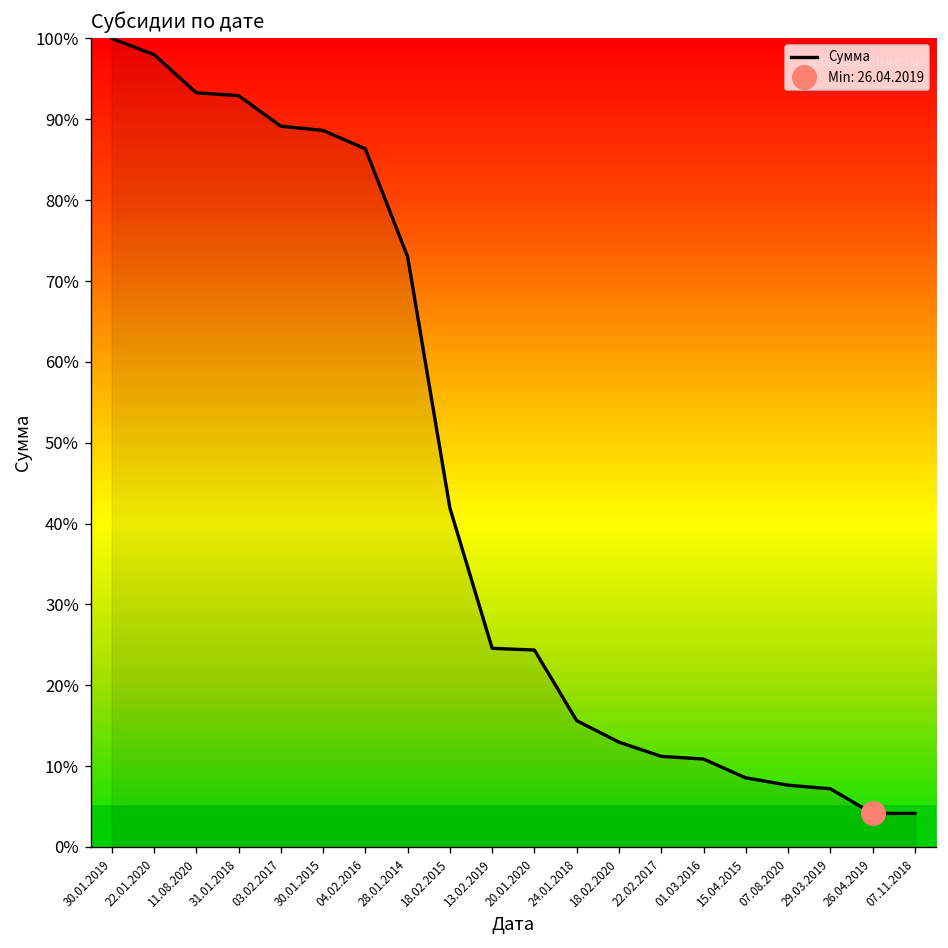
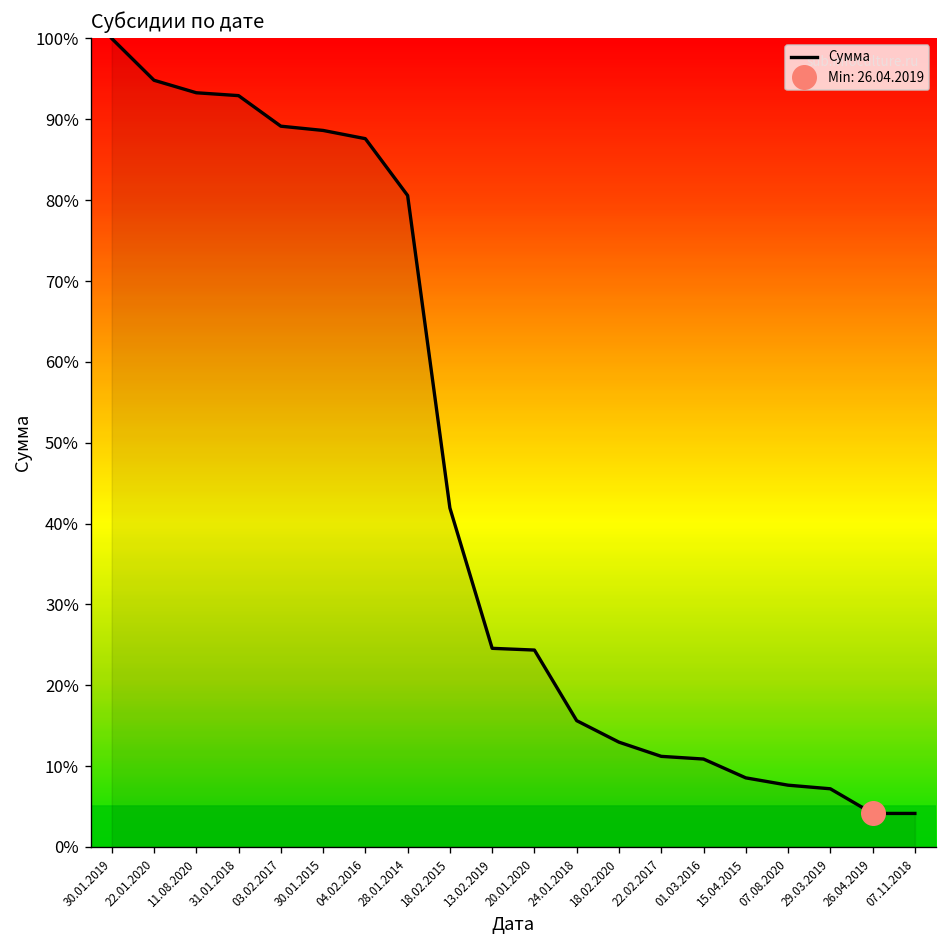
  {
    "Сумма": {
      "30.01.2019": "100%",
-     "22.01.2020": "98%",
+     "22.01.2020": "95%",
      "11.08.2020": "93%",
      "31.01.2018": "93%",
      "03.02.2017": "89%",
      "30.01.2015": "89%",
-     "04.02.2016": "86%",
-     "28.01.2014": "73%",
+     "04.02.2016": "88%",
+     "28.01.2014": "81%",
      "18.02.2015": "42%",
      "13.02.2019": "25%",
      "20.01.2020": "24%",
      "24.01.2018": "16%",
      "18.02.2020": "13%",
      "22.02.2017": "11%",
      "01.03.2016": "11%",
      "15.04.2015": "9%",
      "07.08.2020": "8%",
      "29.03.2019": "7%"
    }
  }
